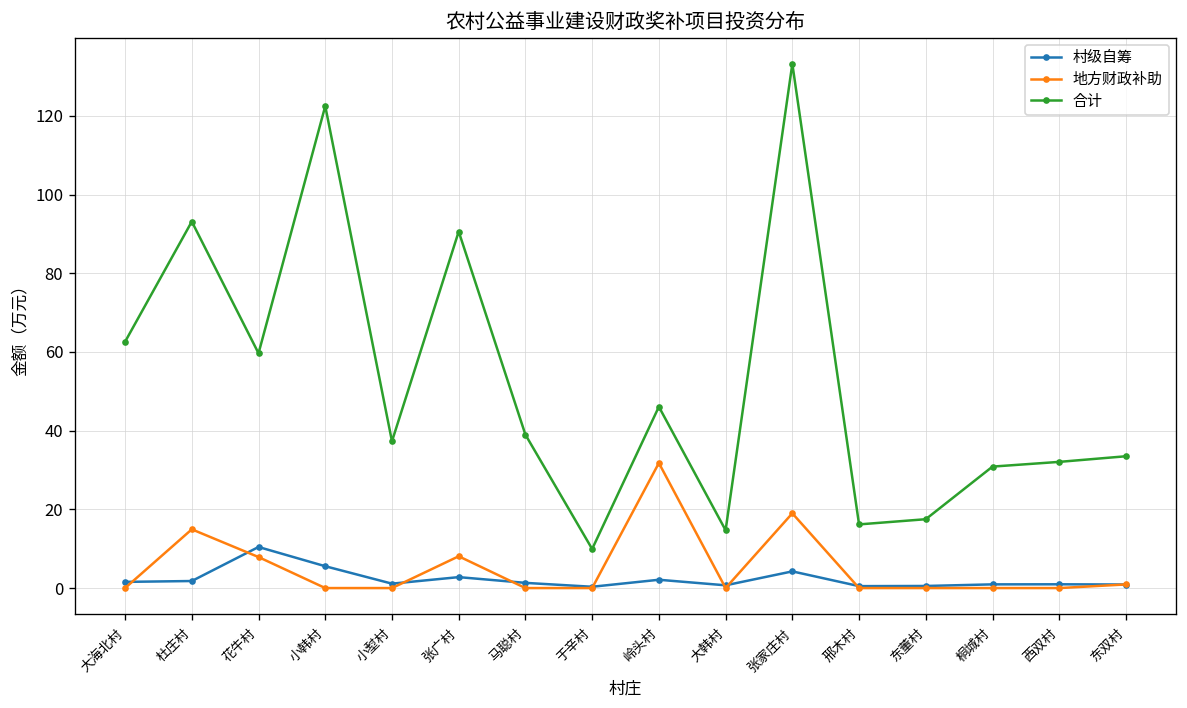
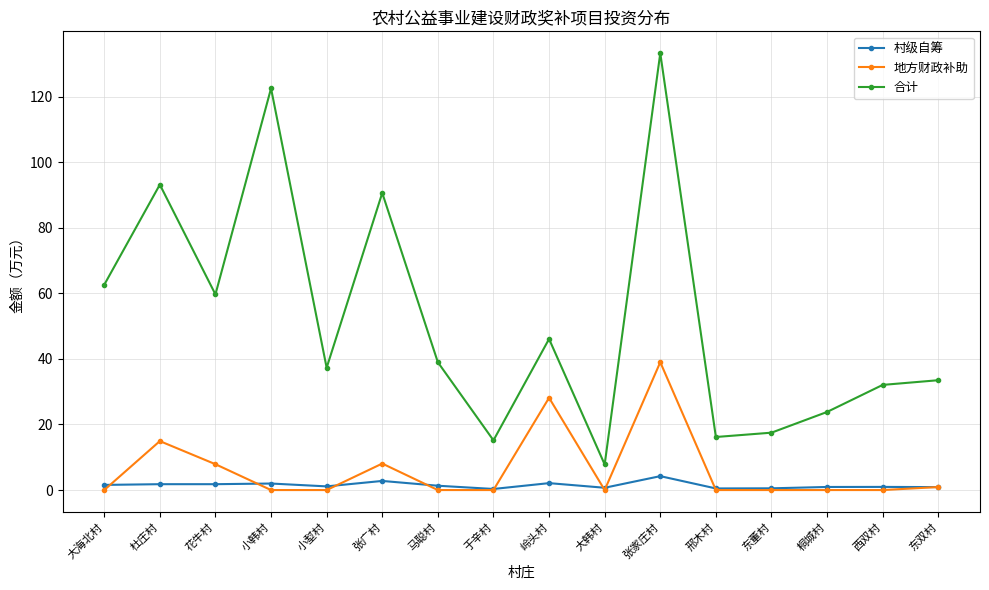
  {
    "村级自筹": {
      "大海北村": 2,
      "杜庄村": 2,
-     "花牛村": 10,
-     "小韩村": 6,
+     "花牛村": 2,
+     "小韩村": 2,
      "小堼村": 1,
      "张广村": 3,
      "马聪村": 1,
      "岭头村": 2,
      "张家庄村": 4,
      "桐城村": 1,
      "西双村": 1
    },
    "地方财政补助": {
      "大海北村": 0,
      "杜庄村": 15,
      "花牛村": 8,
      "小韩村": 0,
      "小堼村": 0,
      "张广村": 8,
      "马聪村": 0,
-     "岭头村": 32,
-     "张家庄村": 19,
+     "岭头村": 28,
+     "张家庄村": 39,
      "桐城村": 0,
      "西双村": 0
    },
    "合计": {
      "大海北村": 63,
      "杜庄村": 93,
      "花牛村": 60,
      "小韩村": 123,
      "小堼村": 37,
      "张广村": 91,
      "马聪村": 39,
-     "于辛村": 10,
+     "于辛村": 15,
      "岭头村": 46,
-     "大韩村": 15,
+     "大韩村": 8,
      "张家庄村": 133,
      "邢木村": 16,
      "东董村": 18,
-     "桐城村": 31,
+     "桐城村": 24,
      "西双村": 32,
      "东双村": 34
    }
  }
